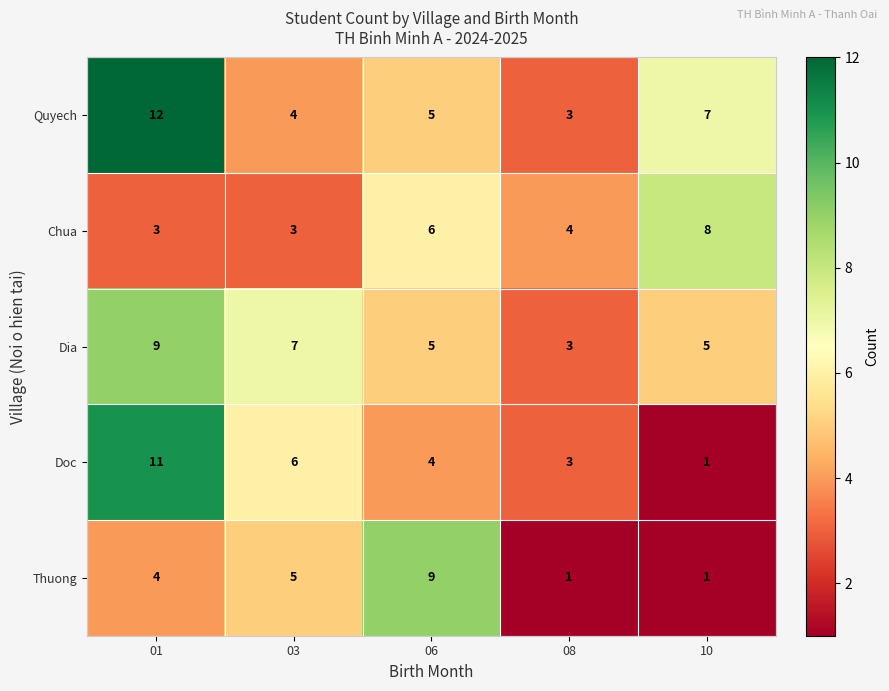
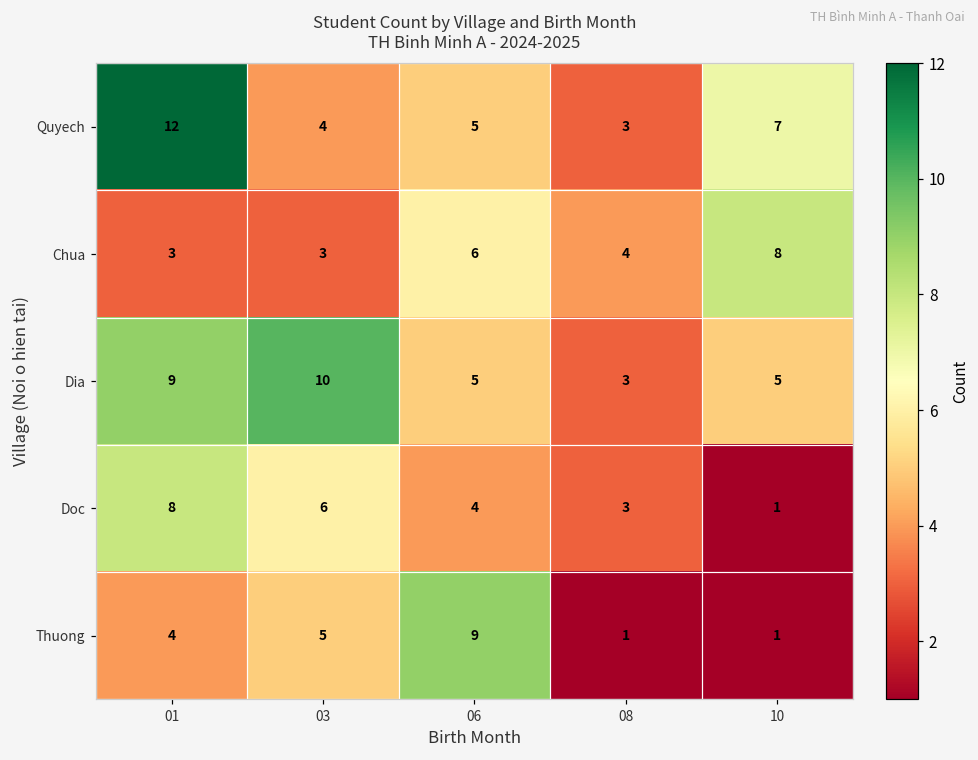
  {
    "Quyech": {
      "01": 12,
      "03": 4,
      "06": 5,
      "08": 3,
      "10": 7
    },
    "Chua": {
      "01": 3,
      "03": 3,
      "06": 6,
      "08": 4,
      "10": 8
    },
    "Dia": {
      "01": 9,
-     "03": 7,
+     "03": 10,
      "06": 5,
      "08": 3,
      "10": 5
    },
    "Doc": {
-     "01": 11,
+     "01": 8,
      "03": 6,
      "06": 4,
      "08": 3,
      "10": 1
    },
    "Thuong": {
      "01": 4,
      "03": 5,
      "06": 9,
      "08": 1,
      "10": 1
    }
  }
